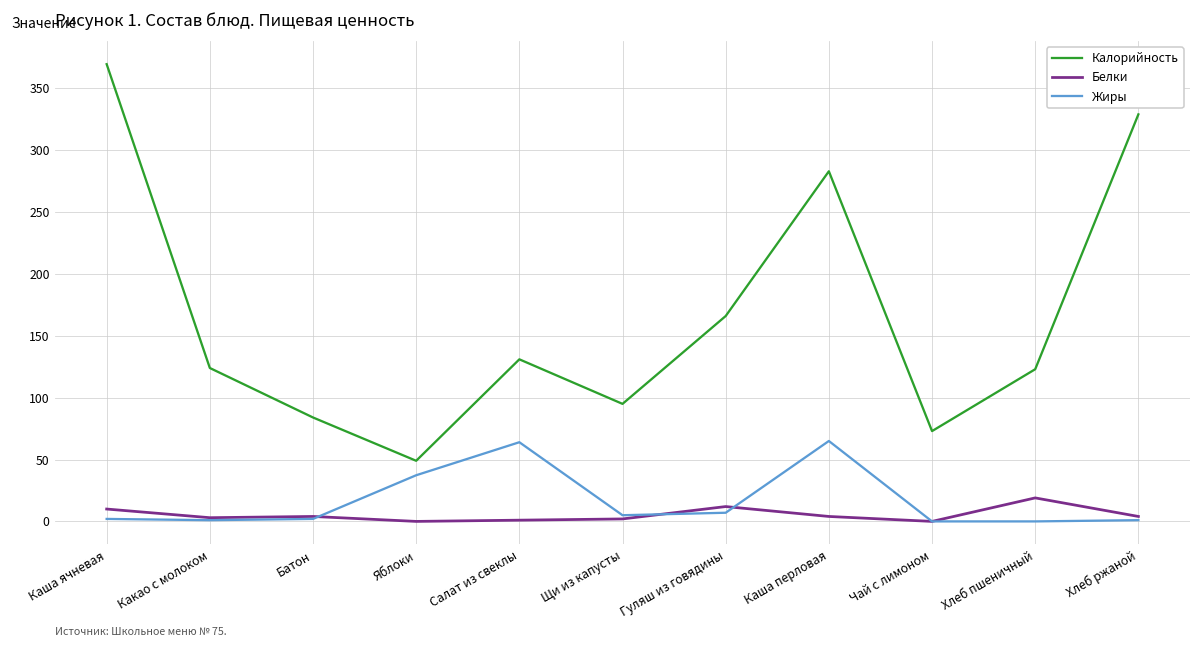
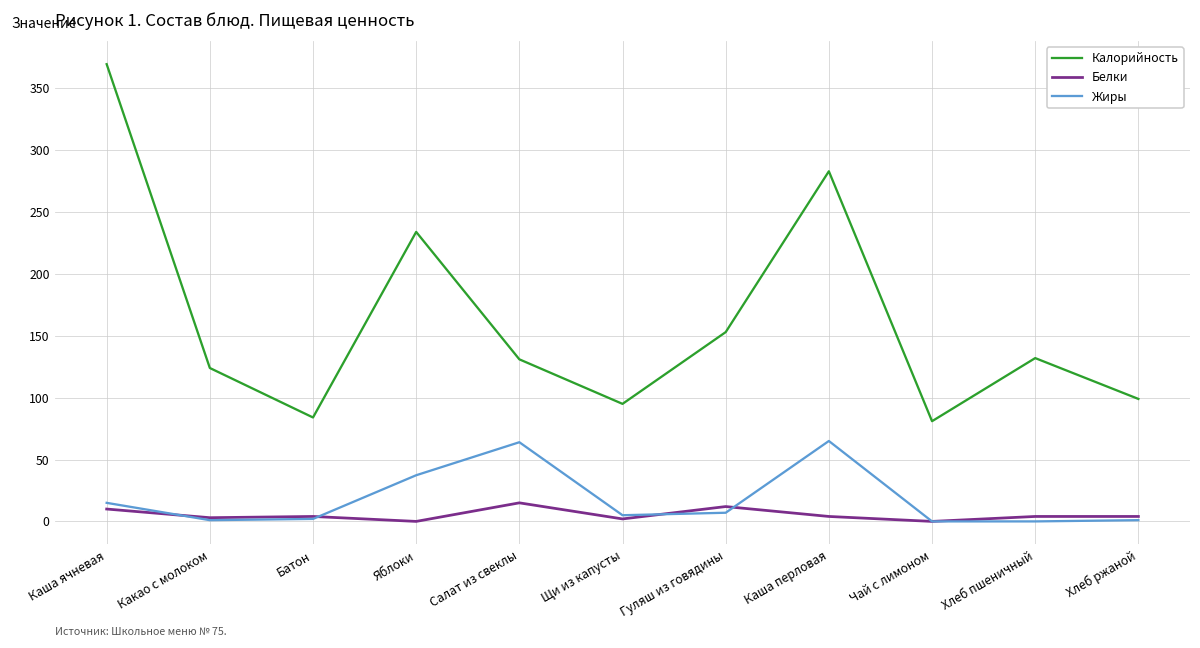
  {
    "Калорийность": {
      "Каша ячневая": 370,
      "Какао с молоком": 124,
      "Батон": 84,
-     "Яблоки": 49,
+     "Яблоки": 234,
      "Салат из свеклы": 131,
      "Щи из капусты": 95,
-     "Гуляш из говядины": 166,
+     "Гуляш из говядины": 153,
      "Каша перловая": 283,
-     "Чай с лимоном": 73,
-     "Хлеб пшеничный": 123,
-     "Хлеб ржаной": 329
+     "Чай с лимоном": 81,
+     "Хлеб пшеничный": 132,
+     "Хлеб ржаной": 99
    },
    "Белки": {
      "Каша ячневая": 10,
      "Яблоки": 0,
-     "Салат из свеклы": 1,
+     "Салат из свеклы": 15,
      "Щи из капусты": 2,
      "Гуляш из говядины": 12,
      "Каша перловая": 4,
-     "Хлеб пшеничный": 19,
+     "Хлеб пшеничный": 4,
      "Хлеб ржаной": 4
    },
    "Жиры": {
-     "Каша ячневая": 2,
+     "Каша ячневая": 15,
      "Яблоки": 37,
      "Салат из свеклы": 64,
      "Щи из капусты": 5,
      "Гуляш из говядины": 7,
      "Каша перловая": 65,
      "Хлеб пшеничный": 0,
      "Хлеб ржаной": 1
    }
  }
